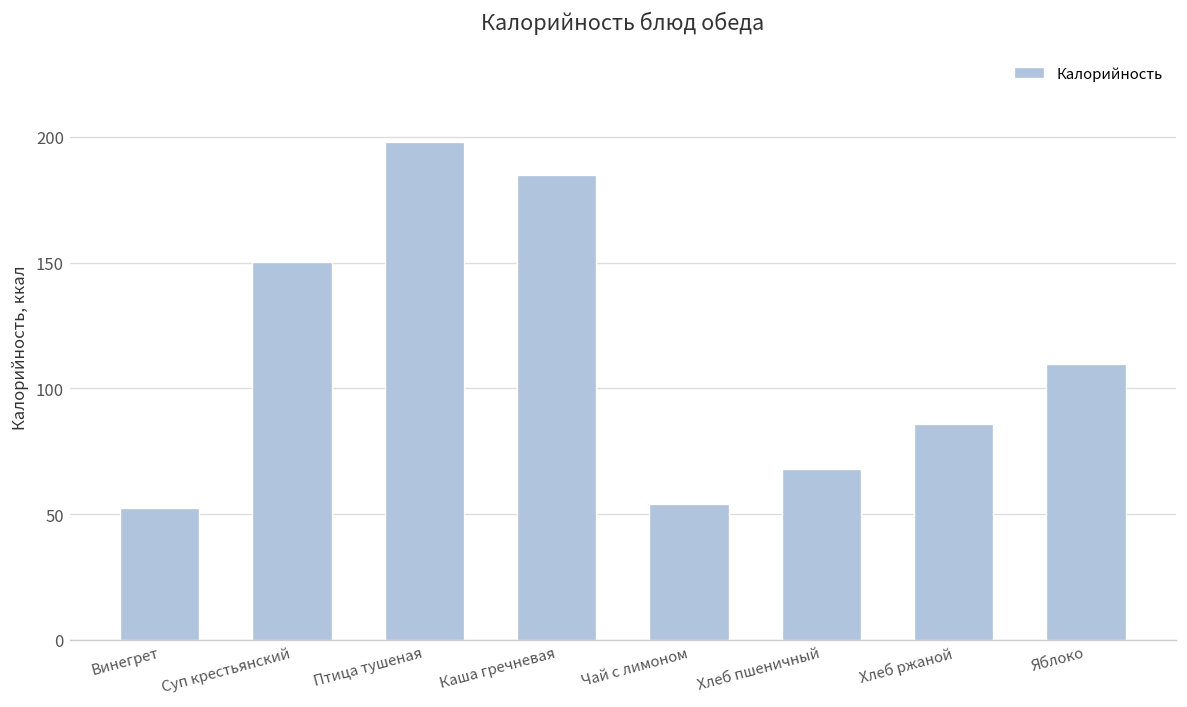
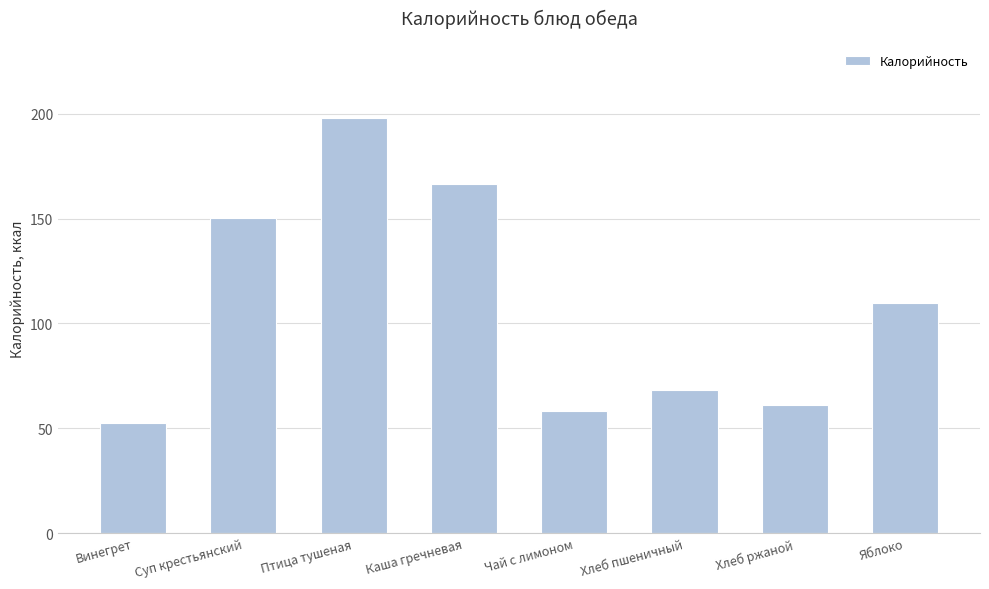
  {
    "Винегрет": 52,
    "Суп крестьянский": 150,
    "Птица тушеная": 198,
-   "Каша гречневая": 185,
-   "Чай с лимоном": 54,
+   "Каша гречневая": 167,
+   "Чай с лимоном": 58,
    "Хлеб пшеничный": 68,
-   "Хлеб ржаной": 86,
+   "Хлеб ржаной": 61,
    "Яблоко": 110
  }
